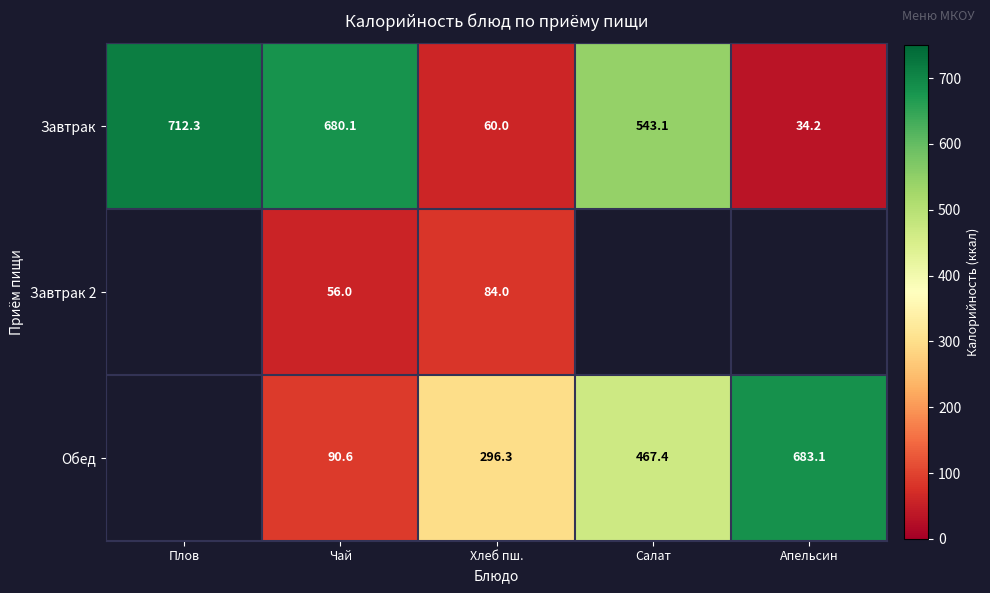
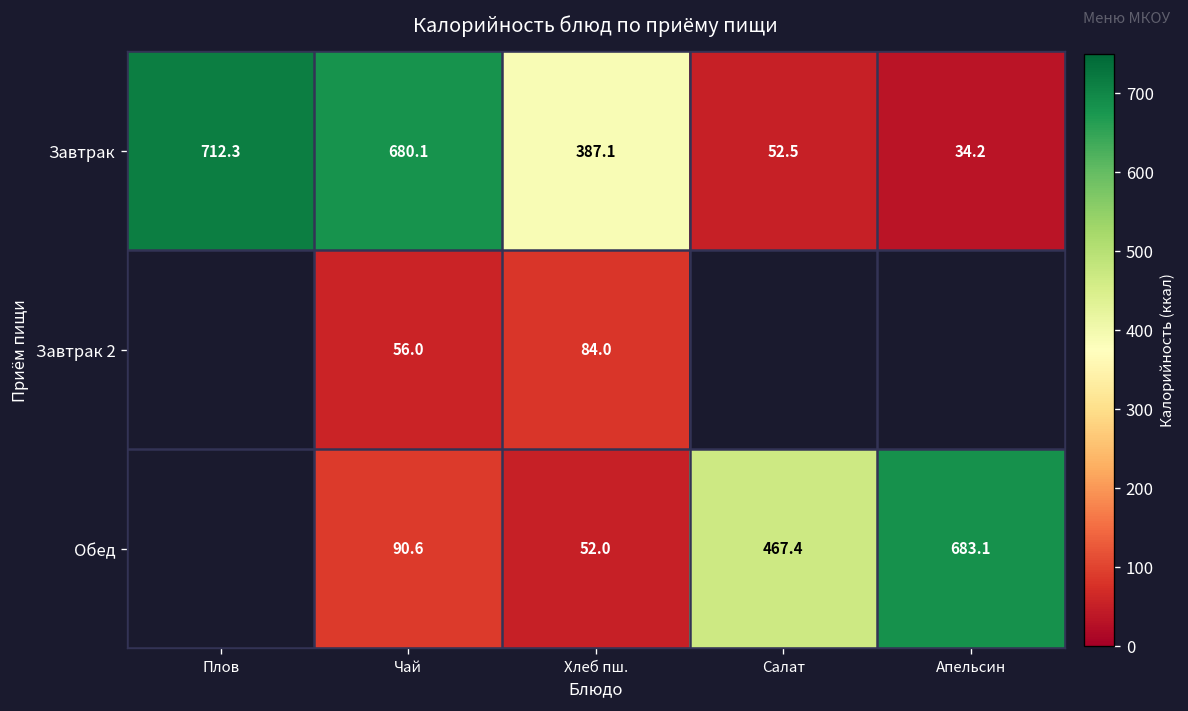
  {
    "Завтрак": {
      "Плов": 712.3,
      "Чай": 680.1,
-     "Хлеб пш.": 60.0,
-     "Салат": 543.1,
+     "Хлеб пш.": 387.1,
+     "Салат": 52.5,
      "Апельсин": 34.2
    },
    "Завтрак 2": {
      "Чай": 56.0,
      "Хлеб пш.": 84.0
    },
    "Обед": {
      "Чай": 90.6,
-     "Хлеб пш.": 296.3,
+     "Хлеб пш.": 52.0,
      "Салат": 467.4,
      "Апельсин": 683.1
    }
  }
